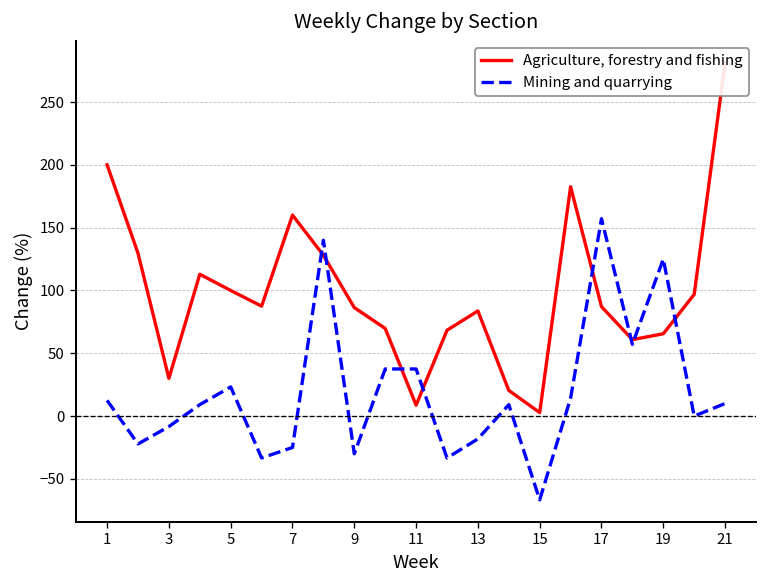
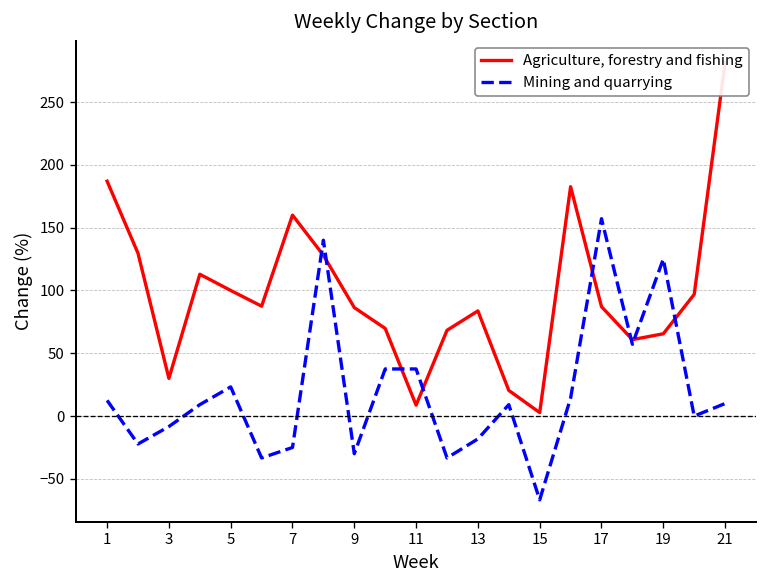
  {
    "Agriculture, forestry and fishing": {
-     "1": 200,
+     "1": 187,
      "3": 30,
      "5": 100,
      "7": 160,
      "9": 86,
      "11": 9,
      "13": 84,
      "15": 3,
      "17": 87,
      "19": 66
    },
    "Mining and quarrying": {
      "1": 13,
      "3": -8,
      "5": 23,
      "7": -25,
      "9": -30,
      "11": 38,
      "13": -18,
      "15": -67,
      "17": 157,
      "19": 125,
      "21": 10
    }
  }
